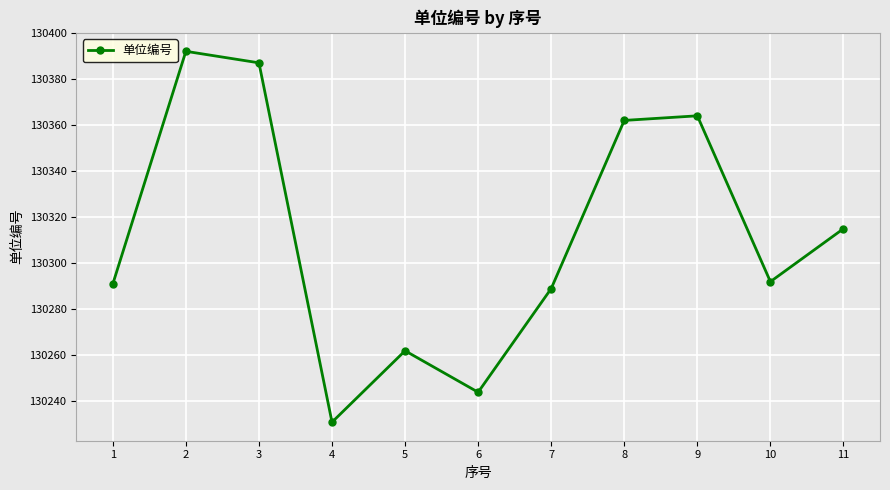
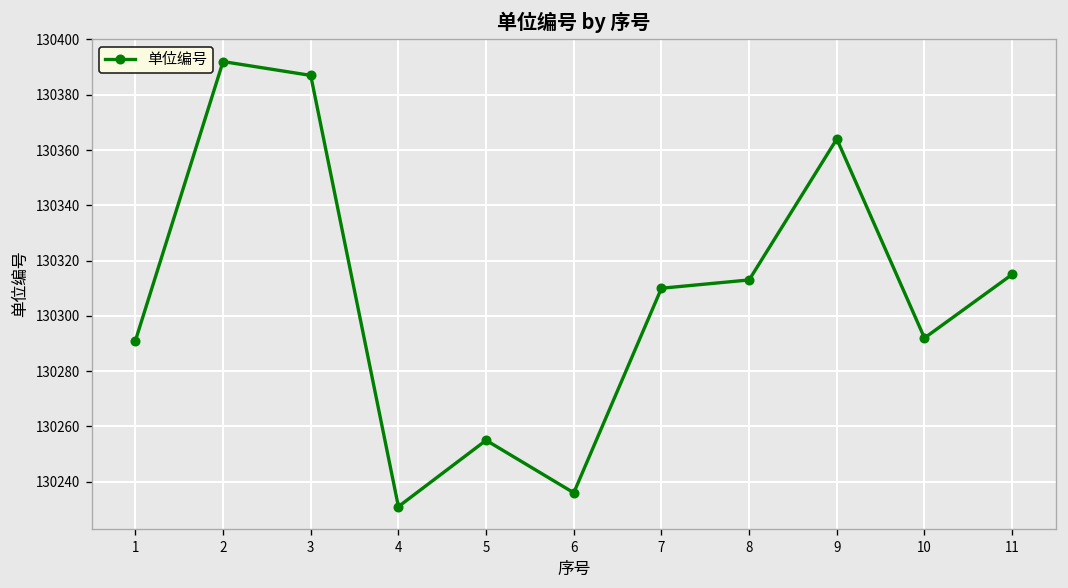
  {
    "1": 130291,
    "2": 130392,
    "3": 130387,
    "4": 130231,
-   "5": 130262,
-   "6": 130244,
-   "7": 130289,
-   "8": 130362,
+   "5": 130255,
+   "6": 130236,
+   "7": 130310,
+   "8": 130313,
    "9": 130364,
    "10": 130292,
    "11": 130315
  }
